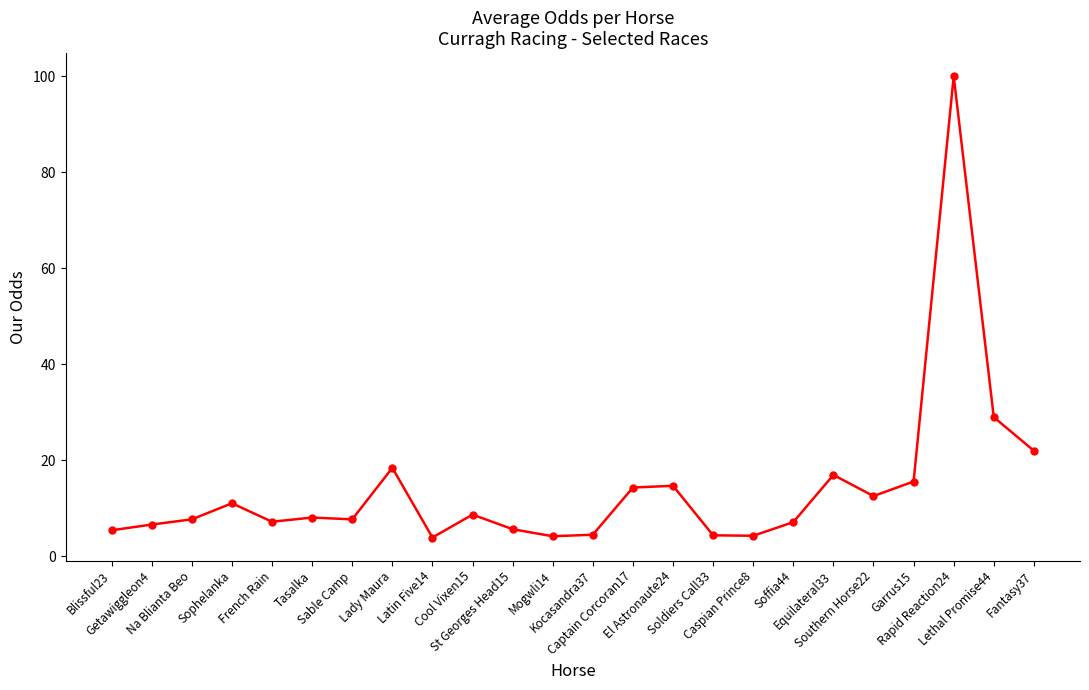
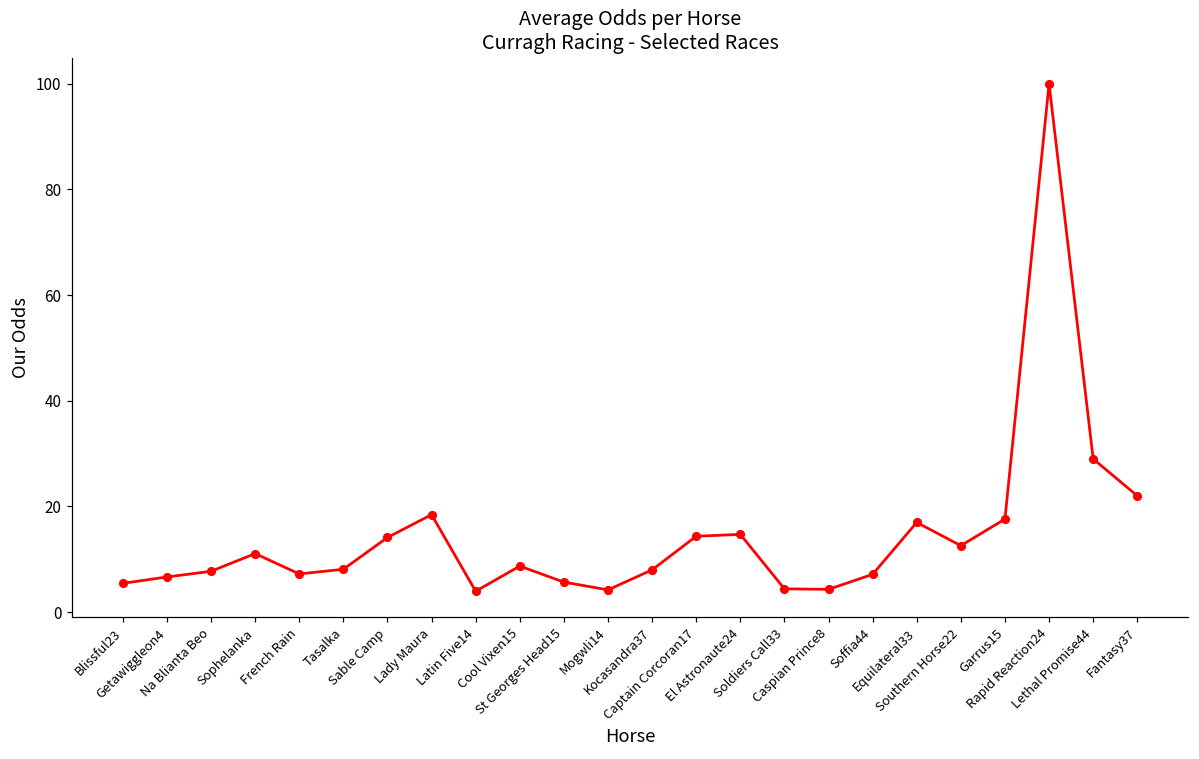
  {
    "Blissful23": 5,
    "Getawiggleon4": 7,
    "Na Blianta Beo": 8,
    "Sophelanka": 11,
    "French Rain": 7,
    "Tasalka": 8,
-   "Sable Camp": 8,
+   "Sable Camp": 14,
    "Lady Maura": 18,
    "Latin Five14": 4,
    "Cool Vixen15": 9,
    "St Georges Head15": 6,
    "Mogwli14": 4,
-   "Kocasandra37": 5,
+   "Kocasandra37": 8,
    "Captain Corcoran17": 14,
    "El Astronaute24": 15,
    "Soldiers Call33": 4,
    "Caspian Prince8": 4,
    "Soffia44": 7,
    "Equilateral33": 17,
    "Southern Horse22": 13,
-   "Garrus15": 16,
+   "Garrus15": 18,
    "Rapid Reaction24": 100,
    "Lethal Promise44": 29,
    "Fantasy37": 22
  }
